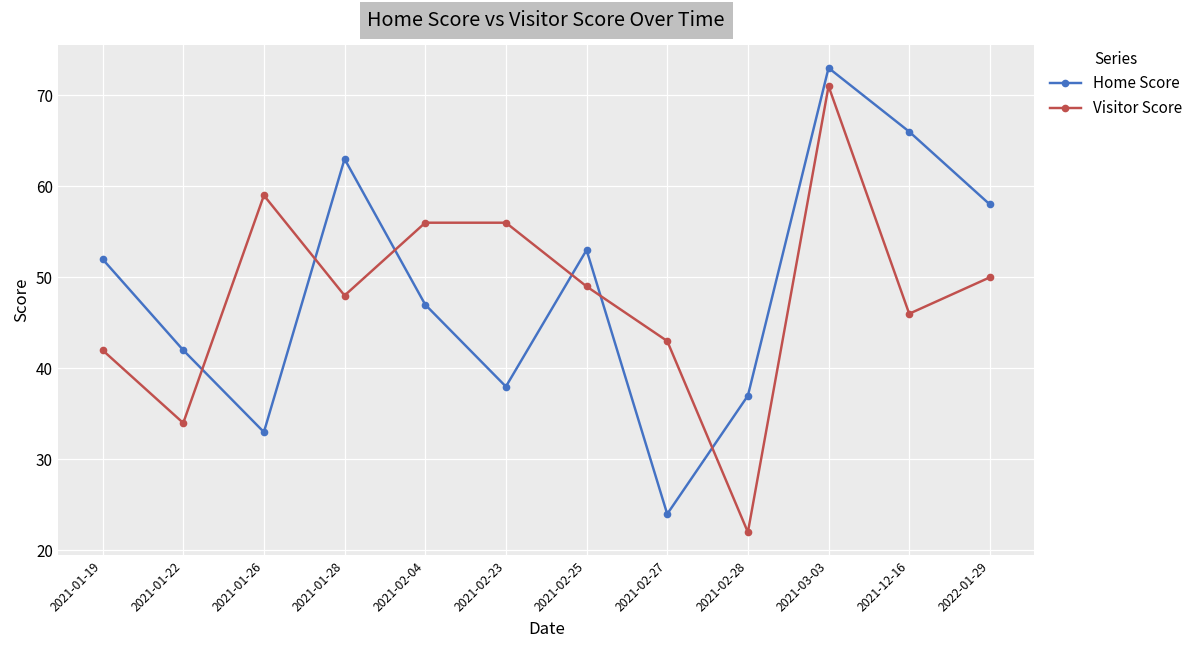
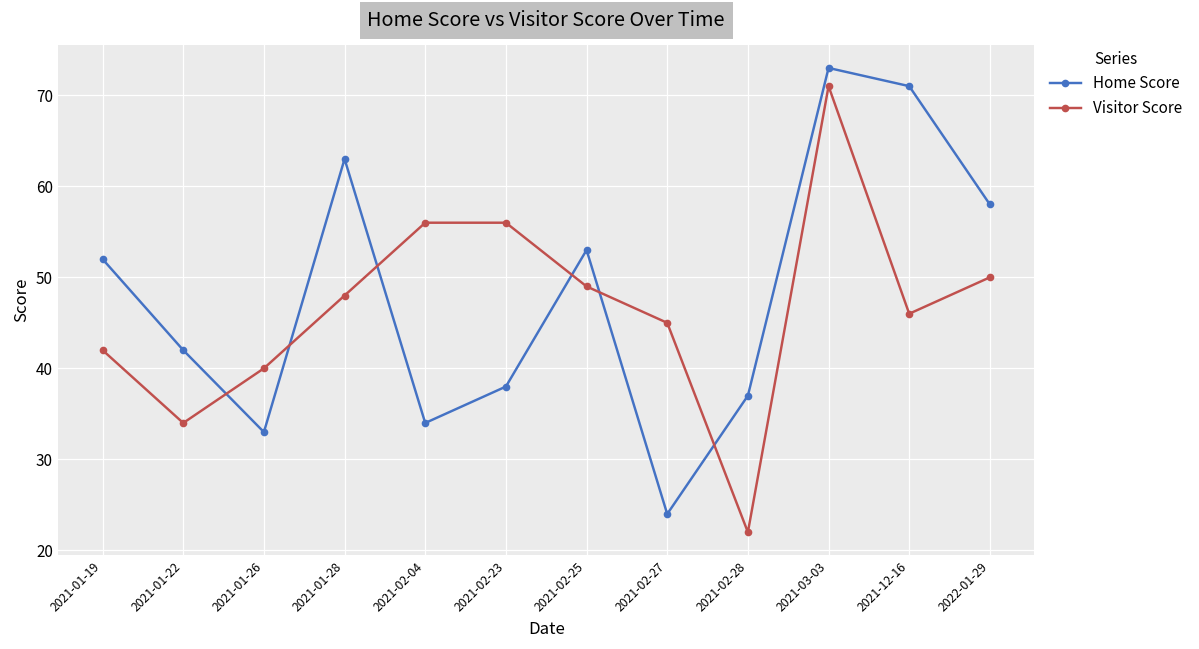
  {
    "Home Score": {
      "2021-01-19": 52,
      "2021-01-22": 42,
      "2021-01-26": 33,
      "2021-01-28": 63,
-     "2021-02-04": 47,
+     "2021-02-04": 34,
      "2021-02-23": 38,
      "2021-02-25": 53,
      "2021-02-27": 24,
      "2021-02-28": 37,
      "2021-03-03": 73,
-     "2021-12-16": 66,
+     "2021-12-16": 71,
      "2022-01-29": 58
    },
    "Visitor Score": {
      "2021-01-19": 42,
      "2021-01-22": 34,
-     "2021-01-26": 59,
+     "2021-01-26": 40,
      "2021-01-28": 48,
      "2021-02-04": 56,
      "2021-02-23": 56,
      "2021-02-25": 49,
-     "2021-02-27": 43,
+     "2021-02-27": 45,
      "2021-02-28": 22,
      "2021-03-03": 71,
      "2021-12-16": 46,
      "2022-01-29": 50
    }
  }
